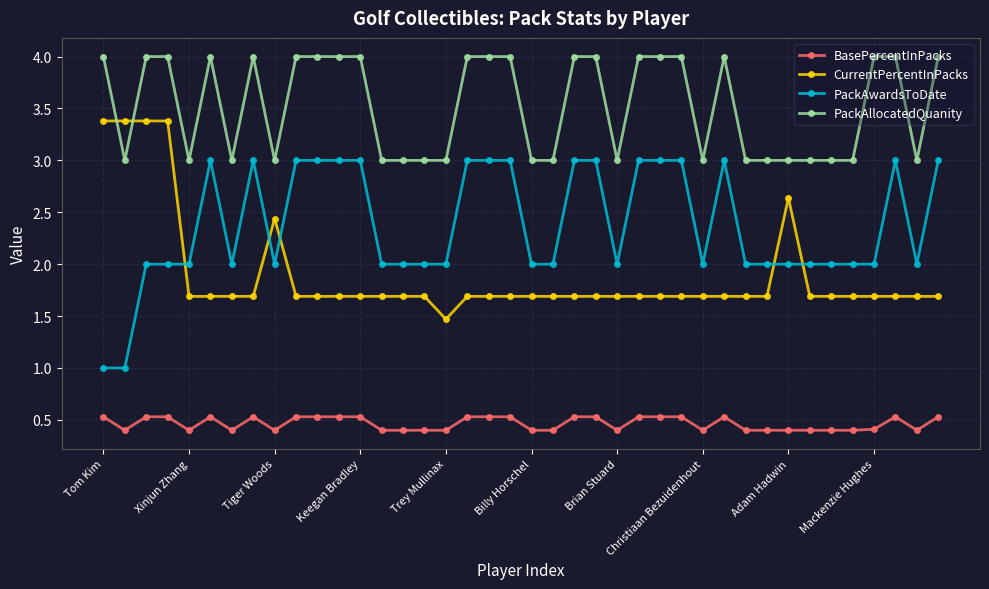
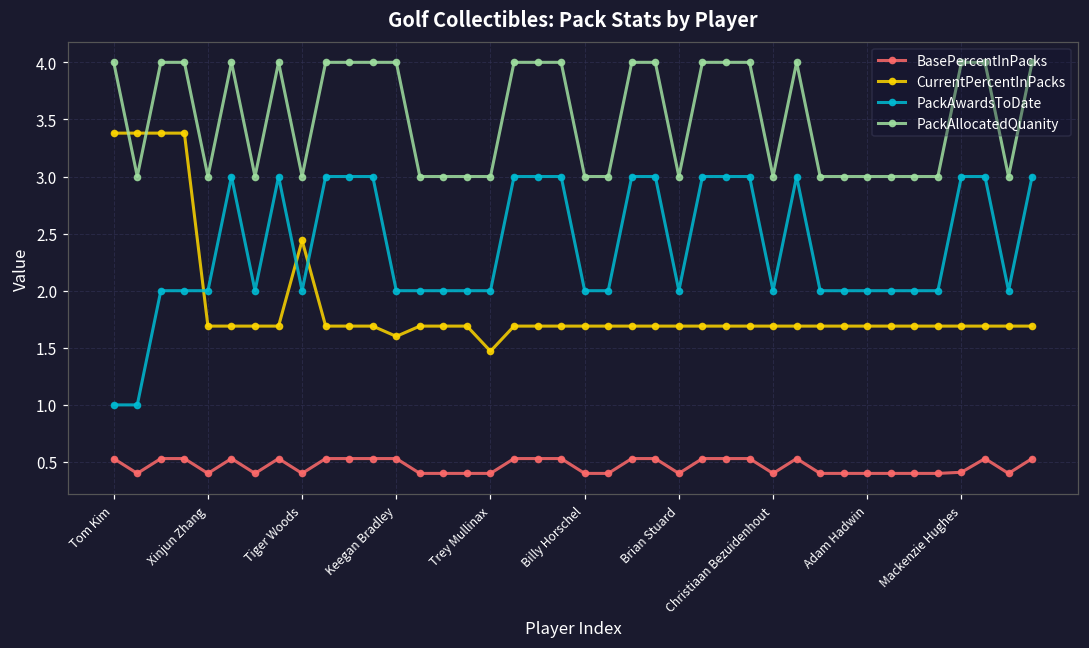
  {
    "BasePercentInPacks": {
      "Tom Kim": 0.53,
      "Xinjun Zhang": 0.40,
      "Tiger Woods": 0.40,
      "Keegan Bradley": 0.53,
      "Trey Mullinax": 0.40,
      "Billy Horschel": 0.40,
      "Brian Stuard": 0.40,
      "Christiaan Bezuidenhout": 0.40,
      "Adam Hadwin": 0.40,
      "Mackenzie Hughes": 0.41
    },
    "CurrentPercentInPacks": {
      "Tom Kim": 3.38,
      "Xinjun Zhang": 1.69,
      "Tiger Woods": 2.44,
-     "Keegan Bradley": 1.69,
+     "Keegan Bradley": 1.60,
      "Trey Mullinax": 1.47,
      "Billy Horschel": 1.69,
      "Brian Stuard": 1.69,
      "Christiaan Bezuidenhout": 1.69,
-     "Adam Hadwin": 2.64,
+     "Adam Hadwin": 1.69,
      "Mackenzie Hughes": 1.69
    },
    "PackAwardsToDate": {
      "Tom Kim": 1,
      "Xinjun Zhang": 2,
      "Tiger Woods": 2,
-     "Keegan Bradley": 3,
+     "Keegan Bradley": 2,
      "Trey Mullinax": 2,
      "Billy Horschel": 2,
      "Brian Stuard": 2,
      "Christiaan Bezuidenhout": 2,
      "Adam Hadwin": 2,
-     "Mackenzie Hughes": 2
+     "Mackenzie Hughes": 3
    },
    "PackAllocatedQuanity": {
      "Tom Kim": 4.00,
      "Xinjun Zhang": 3.00,
      "Tiger Woods": 3.00,
      "Keegan Bradley": 4.00,
      "Trey Mullinax": 3.00,
      "Billy Horschel": 3.00,
      "Brian Stuard": 3.00,
      "Christiaan Bezuidenhout": 3.00,
      "Adam Hadwin": 3.00
    }
  }
